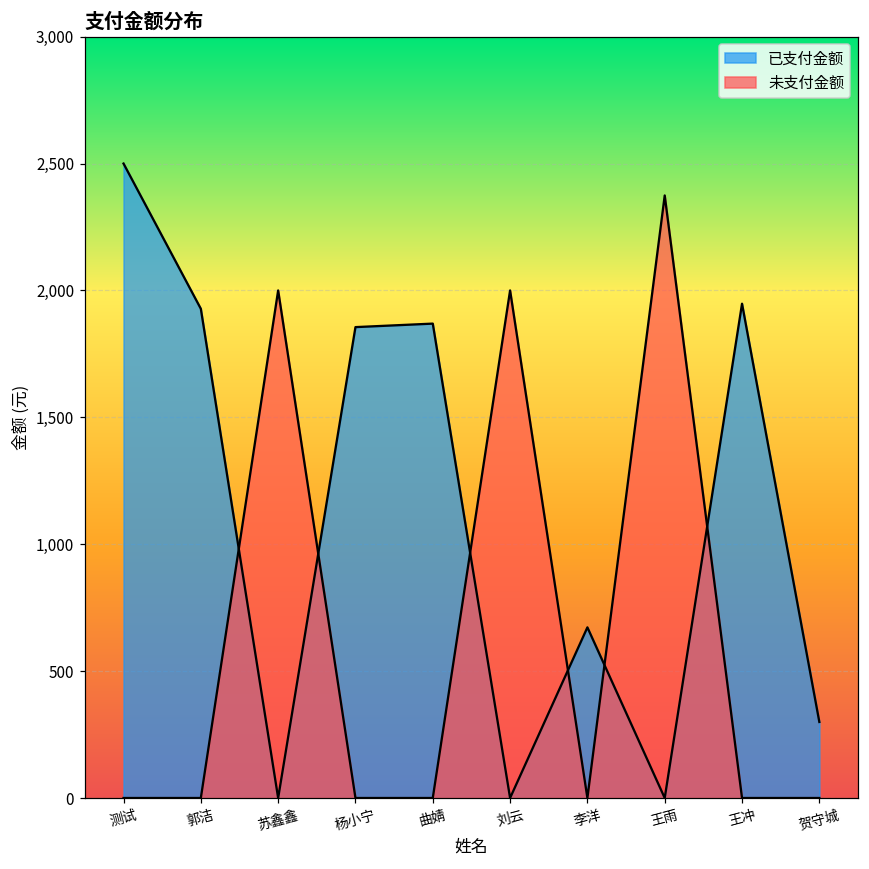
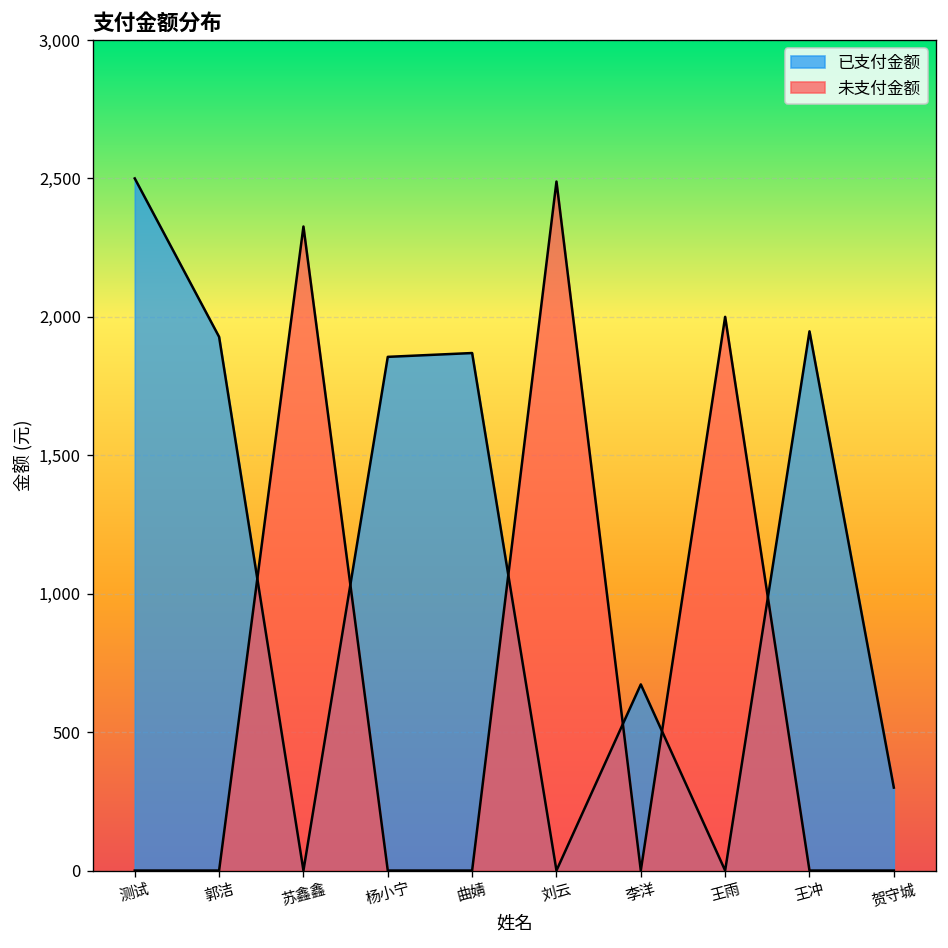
  {
    "已支付金额": {
      "测试": "2,500",
      "郭洁": "1,930",
      "苏鑫鑫": "0",
      "杨小宁": "1,860",
      "曲婧": "1,870",
      "刘云": "0",
      "李洋": "670",
      "王雨": "0",
      "王冲": "1,950",
      "贺守城": "300"
    },
    "未支付金额": {
      "测试": "0",
      "郭洁": "0",
-     "苏鑫鑫": "2,000",
+     "苏鑫鑫": "2,330",
      "杨小宁": "0",
      "曲婧": "0",
-     "刘云": "2,000",
+     "刘云": "2,490",
      "李洋": "0",
-     "王雨": "2,370",
+     "王雨": "2,000",
      "王冲": "0",
      "贺守城": "0"
    }
  }
